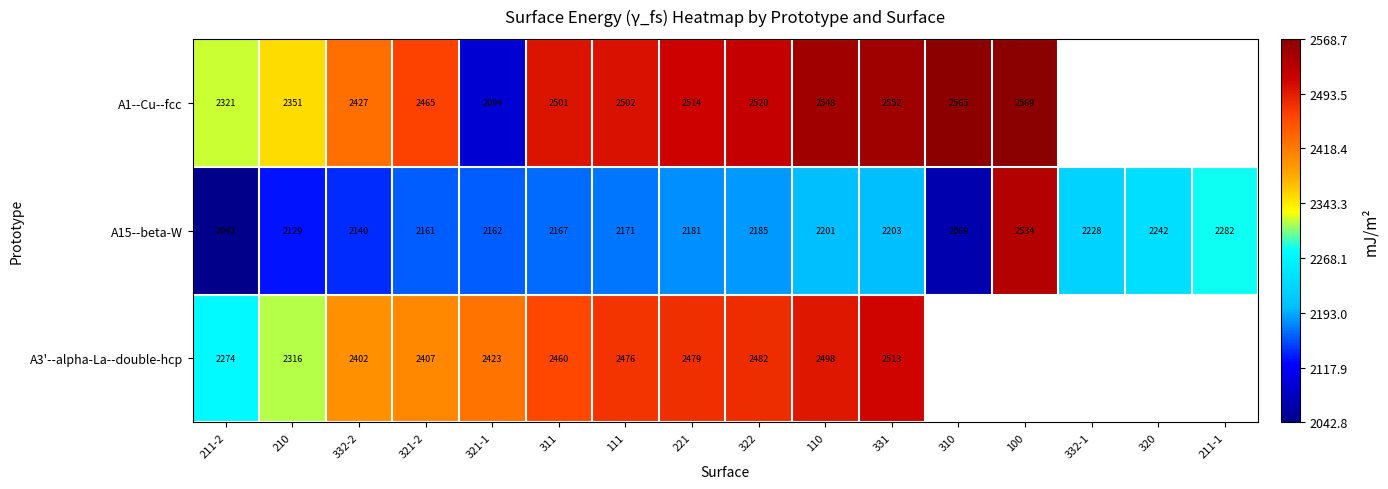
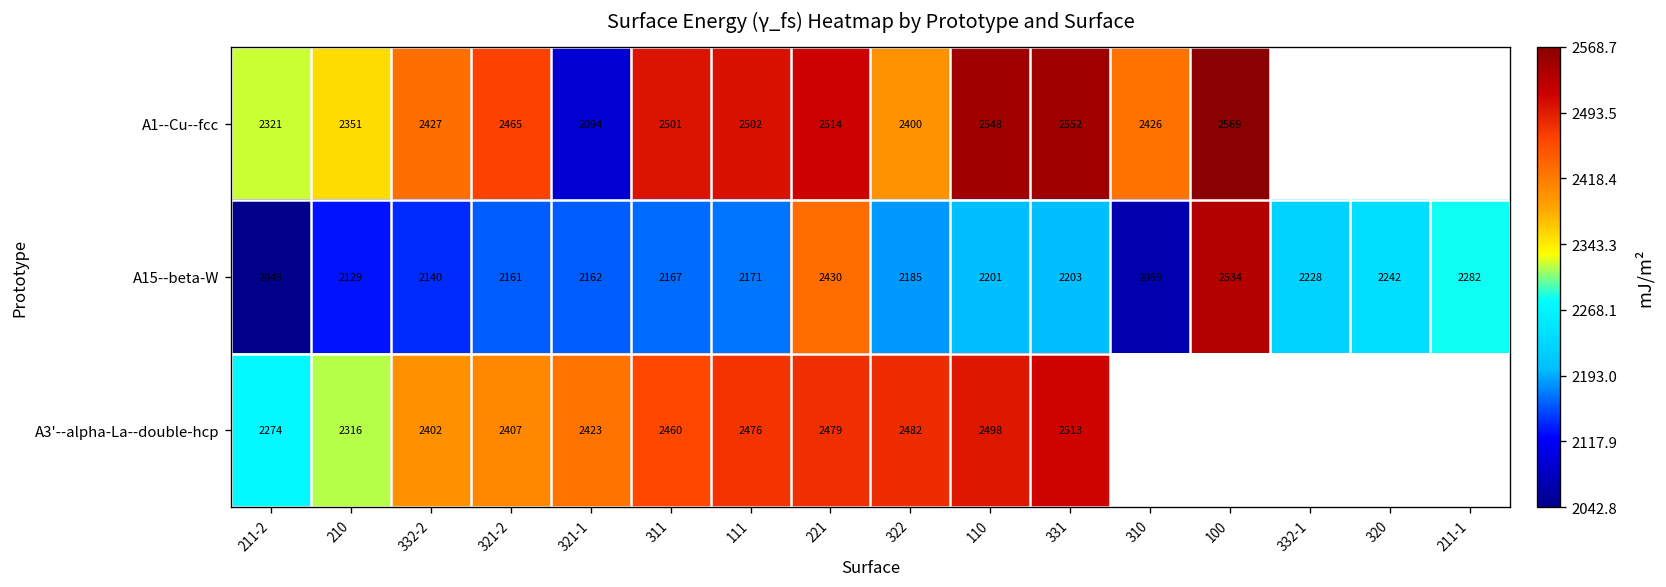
  {
    "A1--Cu--fcc": {
      "211-2": 2321,
      "210": 2351,
      "332-2": 2427,
      "321-2": 2465,
      "321-1": 2094,
      "311": 2501,
      "111": 2502,
      "221": 2514,
-     "322": 2520,
+     "322": 2400,
      "110": 2548,
      "331": 2552,
-     "310": 2565,
+     "310": 2426,
      "100": 2569
    },
    "A15--beta-W": {
      "211-2": 2043,
      "210": 2129,
      "332-2": 2140,
      "321-2": 2161,
      "321-1": 2162,
      "311": 2167,
      "111": 2171,
-     "221": 2181,
+     "221": 2430,
      "322": 2185,
      "110": 2201,
      "331": 2203,
      "310": 2069,
      "100": 2534,
      "332-1": 2228,
      "320": 2242,
      "211-1": 2282
    },
    "A3'--alpha-La--double-hcp": {
      "211-2": 2274,
      "210": 2316,
      "332-2": 2402,
      "321-2": 2407,
      "321-1": 2423,
      "311": 2460,
      "111": 2476,
      "221": 2479,
      "322": 2482,
      "110": 2498,
      "331": 2513
    }
  }
